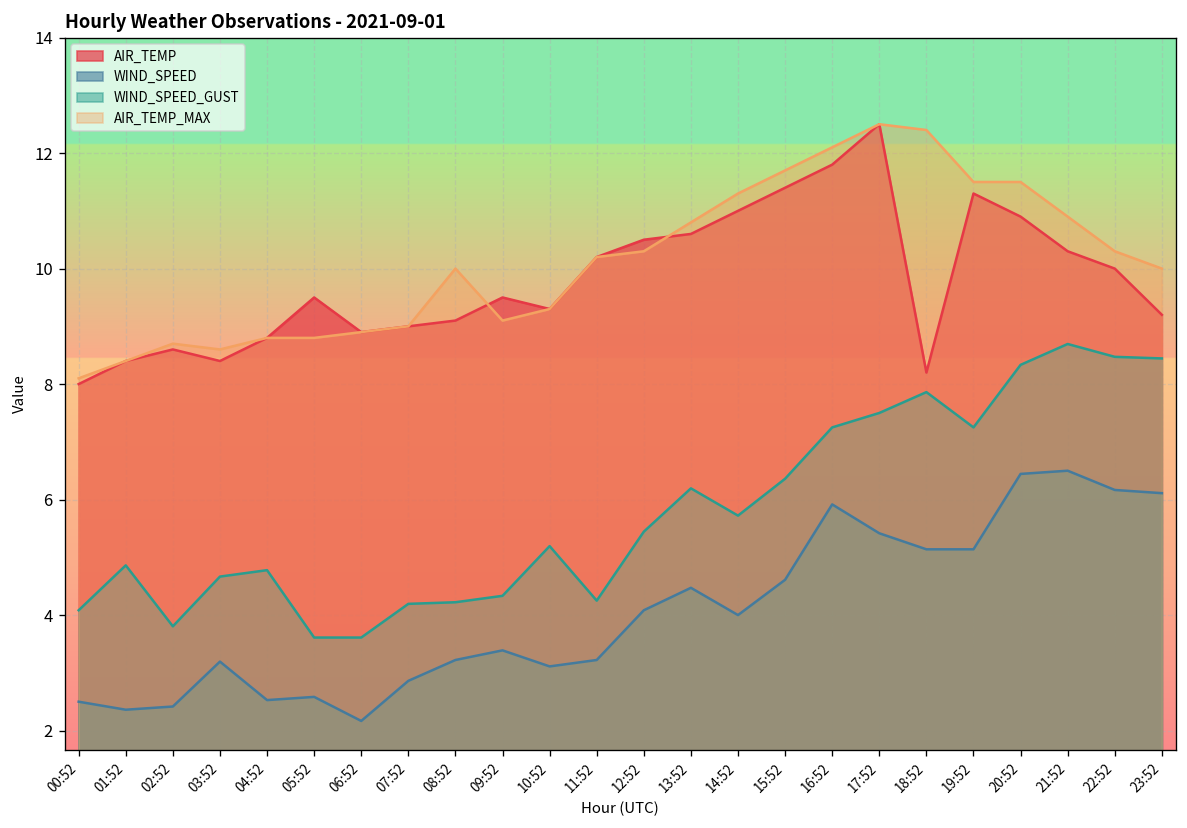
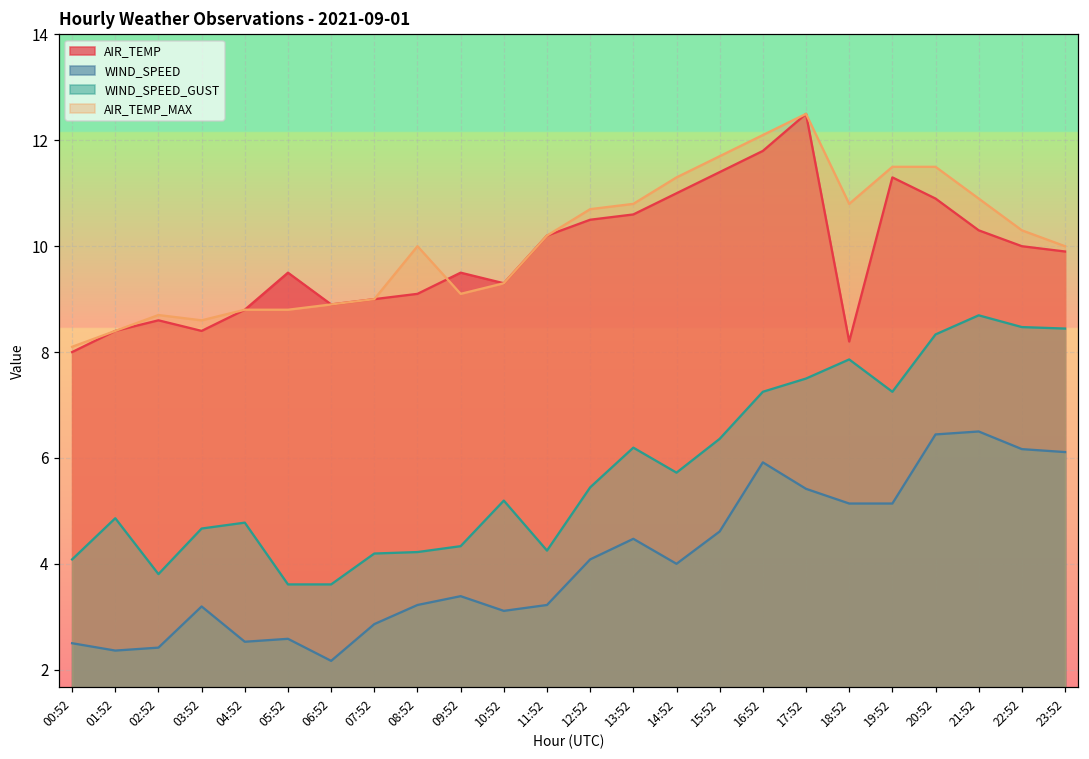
  {
    "AIR_TEMP": {
      "00:52": 8.0,
      "02:52": 8.6,
      "03:52": 8.4,
      "05:52": 9.5,
      "08:52": 9.1,
      "09:52": 9.5,
      "12:52": 10.5,
      "13:52": 10.6,
      "14:52": 11.0,
      "15:52": 11.4,
      "16:52": 11.8,
      "18:52": 8.2,
      "19:52": 11.3,
      "20:52": 10.9,
      "21:52": 10.3,
      "22:52": 10.0,
-     "23:52": 9.2
+     "23:52": 9.9
    },
    "AIR_TEMP_MAX": {
      "00:52": 8.1,
      "02:52": 8.7,
      "03:52": 8.6,
      "05:52": 8.8,
      "08:52": 10.0,
      "09:52": 9.1,
-     "12:52": 10.3,
+     "12:52": 10.7,
      "13:52": 10.8,
      "14:52": 11.3,
      "15:52": 11.7,
      "16:52": 12.1,
-     "18:52": 12.4,
+     "18:52": 10.8,
      "19:52": 11.5,
      "20:52": 11.5,
      "21:52": 10.9,
      "22:52": 10.3,
      "23:52": 10.0
    }
  }
